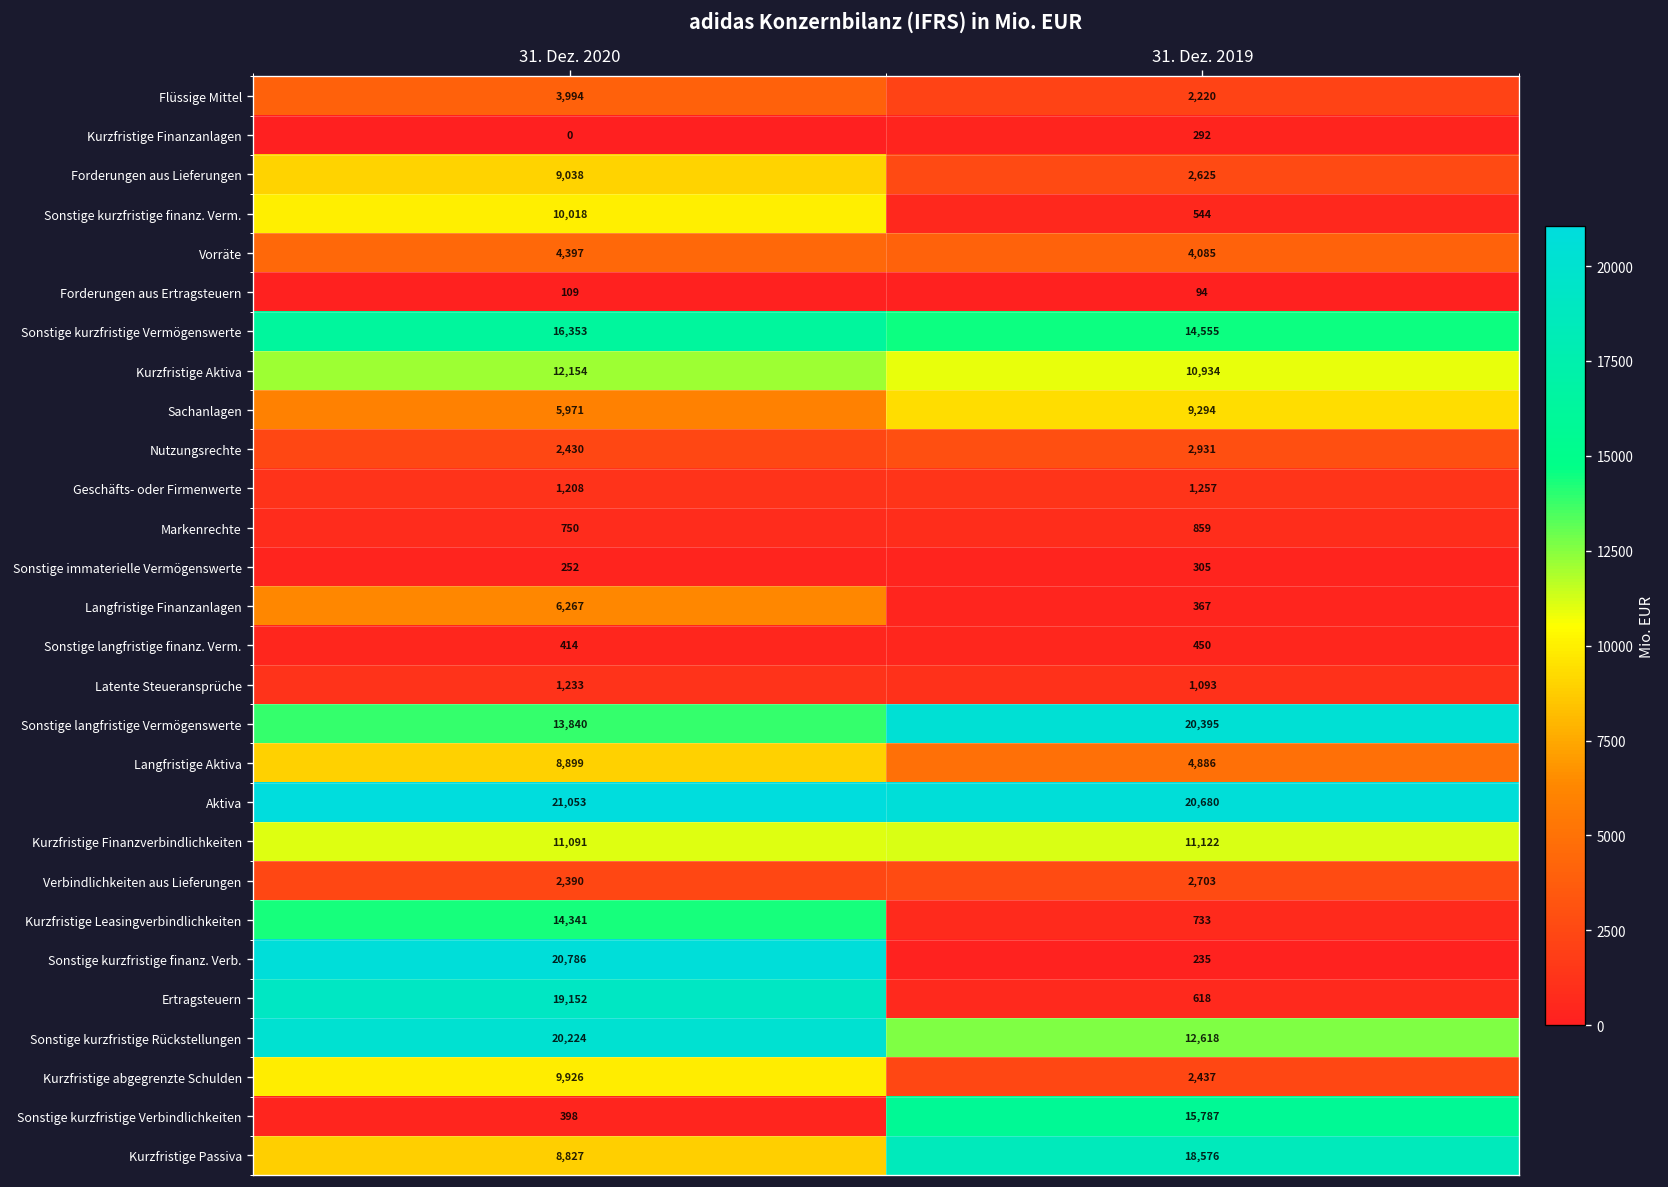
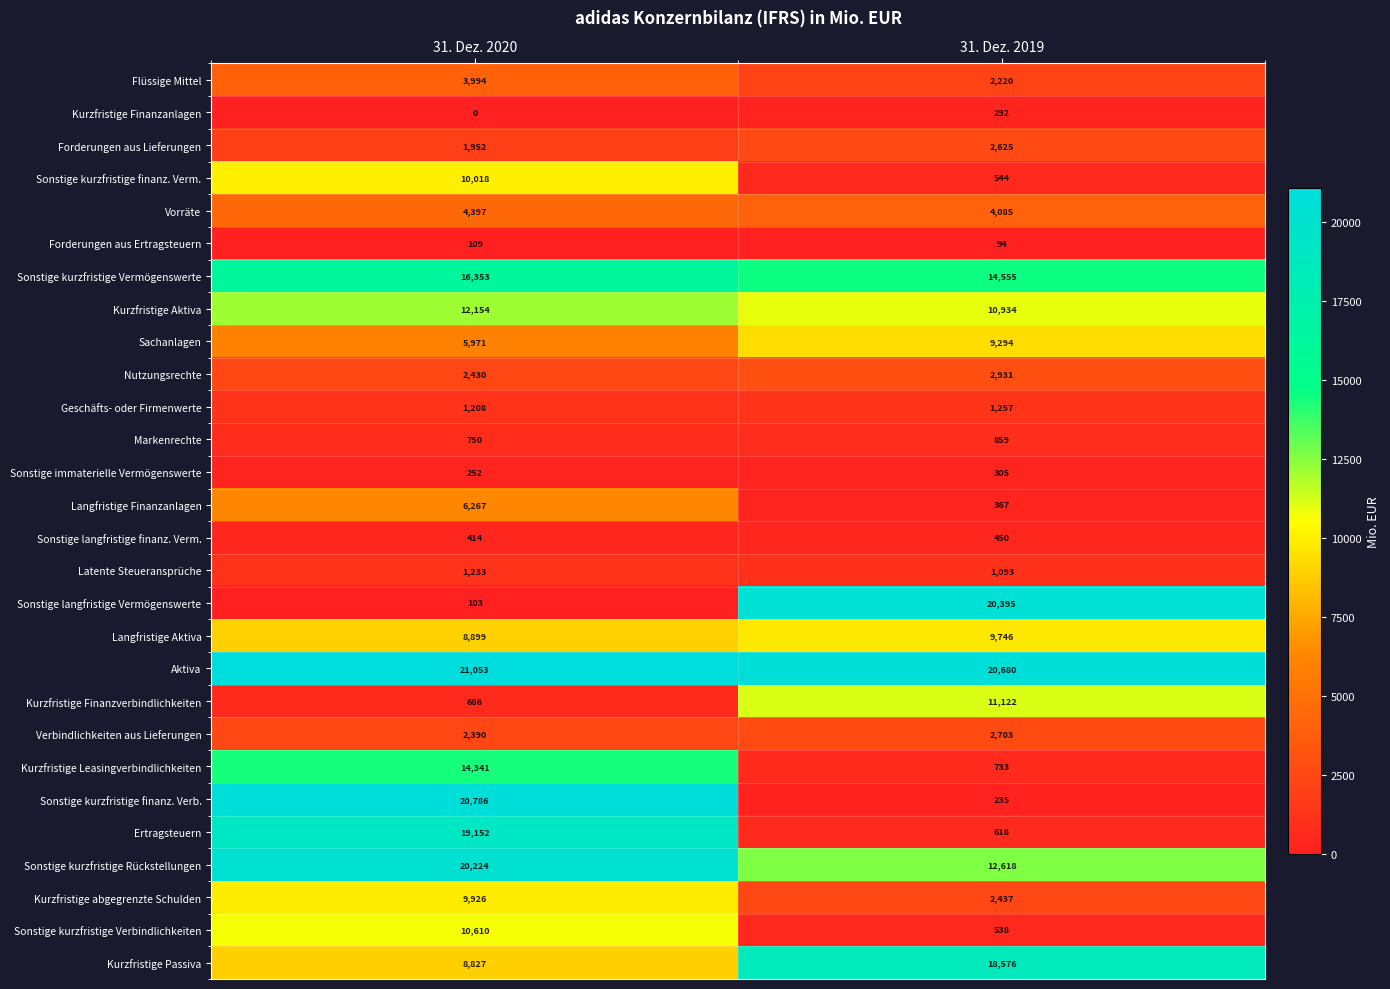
  {
    "Flüssige Mittel": {
      "31. Dez. 2020": "3,994",
      "31. Dez. 2019": "2,220"
    },
    "Kurzfristige Finanzanlagen": {
      "31. Dez. 2020": "0",
      "31. Dez. 2019": "292"
    },
    "Forderungen aus Lieferungen": {
-     "31. Dez. 2020": "9,038",
+     "31. Dez. 2020": "1,952",
      "31. Dez. 2019": "2,625"
    },
    "Sonstige kurzfristige finanz. Verm.": {
      "31. Dez. 2020": "10,018",
      "31. Dez. 2019": "544"
    },
    "Vorräte": {
      "31. Dez. 2020": "4,397",
      "31. Dez. 2019": "4,085"
    },
    "Forderungen aus Ertragsteuern": {
      "31. Dez. 2020": "109",
      "31. Dez. 2019": "94"
    },
    "Sonstige kurzfristige Vermögenswerte": {
      "31. Dez. 2020": "16,353",
      "31. Dez. 2019": "14,555"
    },
    "Kurzfristige Aktiva": {
      "31. Dez. 2020": "12,154",
      "31. Dez. 2019": "10,934"
    },
    "Sachanlagen": {
      "31. Dez. 2020": "5,971",
      "31. Dez. 2019": "9,294"
    },
    "Nutzungsrechte": {
      "31. Dez. 2020": "2,430",
      "31. Dez. 2019": "2,931"
    },
    "Geschäfts- oder Firmenwerte": {
      "31. Dez. 2020": "1,208",
      "31. Dez. 2019": "1,257"
    },
    "Markenrechte": {
      "31. Dez. 2020": "750",
      "31. Dez. 2019": "859"
    },
    "Sonstige immaterielle Vermögenswerte": {
      "31. Dez. 2020": "252",
      "31. Dez. 2019": "305"
    },
    "Langfristige Finanzanlagen": {
      "31. Dez. 2020": "6,267",
      "31. Dez. 2019": "367"
    },
    "Sonstige langfristige finanz. Verm.": {
      "31. Dez. 2020": "414",
      "31. Dez. 2019": "450"
    },
    "Latente Steueransprüche": {
      "31. Dez. 2020": "1,233",
      "31. Dez. 2019": "1,093"
    },
    "Sonstige langfristige Vermögenswerte": {
-     "31. Dez. 2020": "13,840",
+     "31. Dez. 2020": "103",
      "31. Dez. 2019": "20,395"
    },
    "Langfristige Aktiva": {
      "31. Dez. 2020": "8,899",
-     "31. Dez. 2019": "4,886"
+     "31. Dez. 2019": "9,746"
    },
    "Aktiva": {
      "31. Dez. 2020": "21,053",
      "31. Dez. 2019": "20,680"
    },
    "Kurzfristige Finanzverbindlichkeiten": {
-     "31. Dez. 2020": "11,091",
+     "31. Dez. 2020": "686",
      "31. Dez. 2019": "11,122"
    },
    "Verbindlichkeiten aus Lieferungen": {
      "31. Dez. 2020": "2,390",
      "31. Dez. 2019": "2,703"
    },
    "Kurzfristige Leasingverbindlichkeiten": {
      "31. Dez. 2020": "14,341",
      "31. Dez. 2019": "733"
    },
    "Sonstige kurzfristige finanz. Verb.": {
      "31. Dez. 2020": "20,786",
      "31. Dez. 2019": "235"
    },
    "Ertragsteuern": {
      "31. Dez. 2020": "19,152",
      "31. Dez. 2019": "618"
    },
    "Sonstige kurzfristige Rückstellungen": {
      "31. Dez. 2020": "20,224",
      "31. Dez. 2019": "12,618"
    },
    "Kurzfristige abgegrenzte Schulden": {
      "31. Dez. 2020": "9,926",
      "31. Dez. 2019": "2,437"
    },
    "Sonstige kurzfristige Verbindlichkeiten": {
-     "31. Dez. 2020": "398",
-     "31. Dez. 2019": "15,787"
+     "31. Dez. 2020": "10,610",
+     "31. Dez. 2019": "538"
    },
    "Kurzfristige Passiva": {
      "31. Dez. 2020": "8,827",
      "31. Dez. 2019": "18,576"
    }
  }
